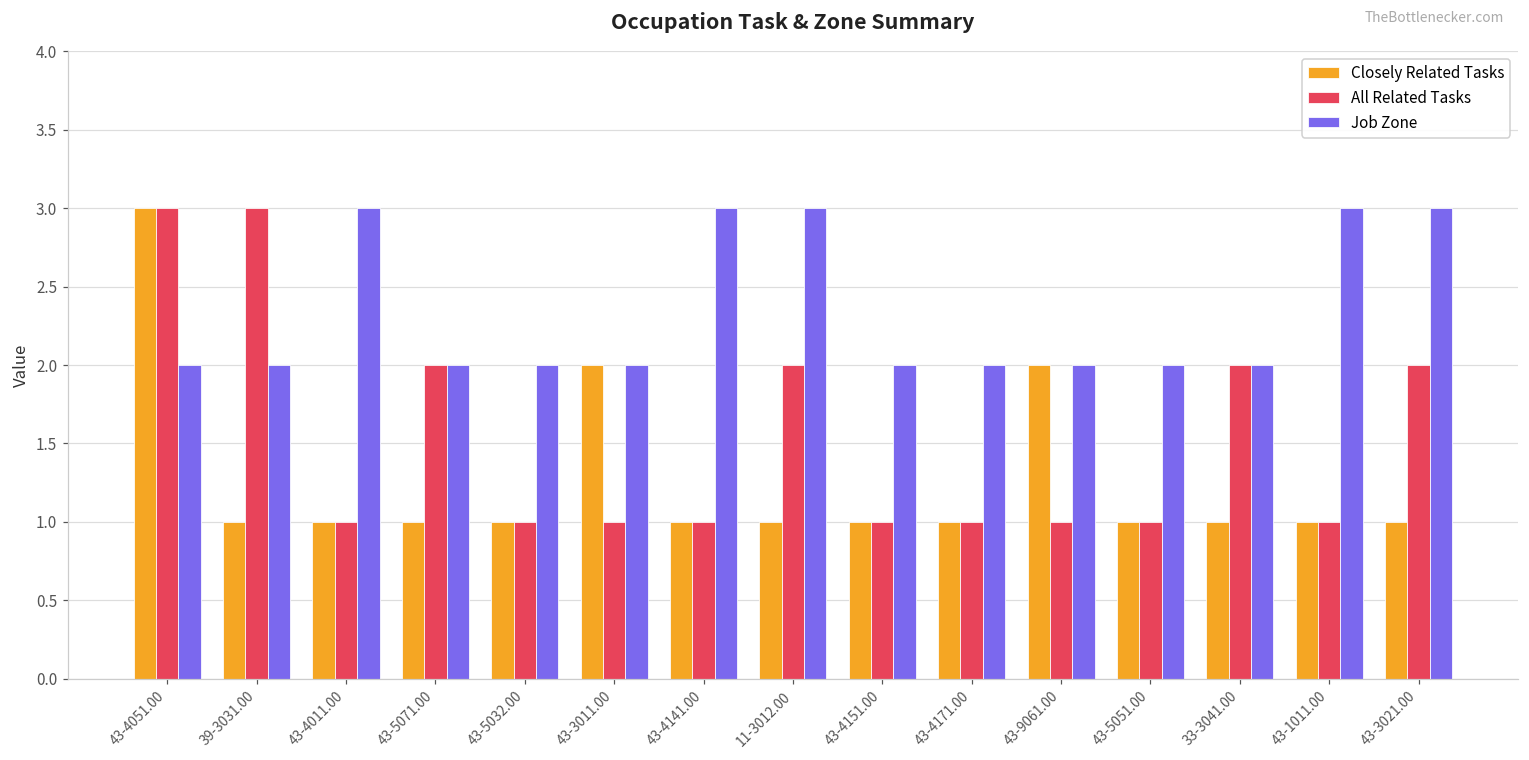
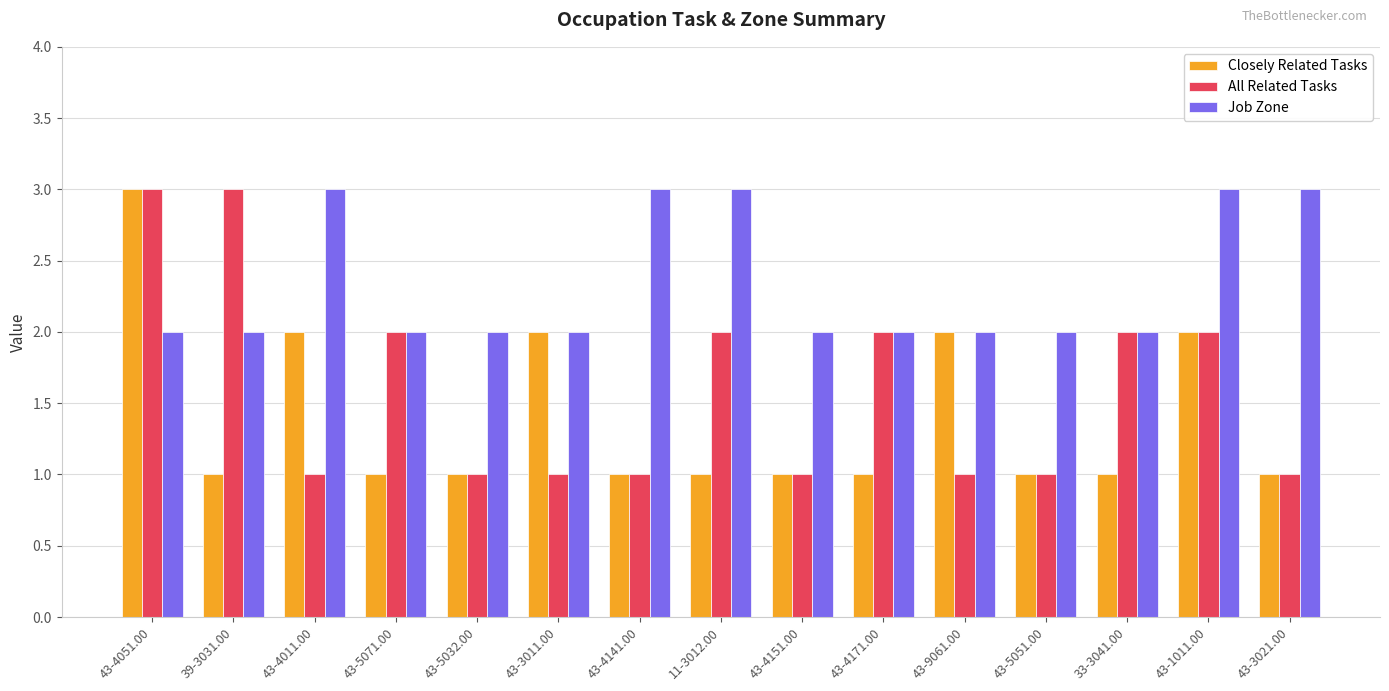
  {
    "Closely Related Tasks": {
      "43-4051.00": 3,
      "39-3031.00": 1,
-     "43-4011.00": 1,
+     "43-4011.00": 2,
      "43-5071.00": 1,
      "43-5032.00": 1,
      "43-3011.00": 2,
      "43-4141.00": 1,
      "11-3012.00": 1,
      "43-4151.00": 1,
      "43-4171.00": 1,
      "43-9061.00": 2,
      "43-5051.00": 1,
      "33-3041.00": 1,
-     "43-1011.00": 1,
+     "43-1011.00": 2,
      "43-3021.00": 1
    },
    "All Related Tasks": {
      "43-4051.00": 3,
      "39-3031.00": 3,
      "43-4011.00": 1,
      "43-5071.00": 2,
      "43-5032.00": 1,
      "43-3011.00": 1,
      "43-4141.00": 1,
      "11-3012.00": 2,
      "43-4151.00": 1,
-     "43-4171.00": 1,
+     "43-4171.00": 2,
      "43-9061.00": 1,
      "43-5051.00": 1,
      "33-3041.00": 2,
-     "43-1011.00": 1,
-     "43-3021.00": 2
+     "43-1011.00": 2,
+     "43-3021.00": 1
    },
    "Job Zone": {
      "43-4051.00": 2,
      "39-3031.00": 2,
      "43-4011.00": 3,
      "43-5071.00": 2,
      "43-5032.00": 2,
      "43-3011.00": 2,
      "43-4141.00": 3,
      "11-3012.00": 3,
      "43-4151.00": 2,
      "43-4171.00": 2,
      "43-9061.00": 2,
      "43-5051.00": 2,
      "33-3041.00": 2,
      "43-1011.00": 3,
      "43-3021.00": 3
    }
  }
